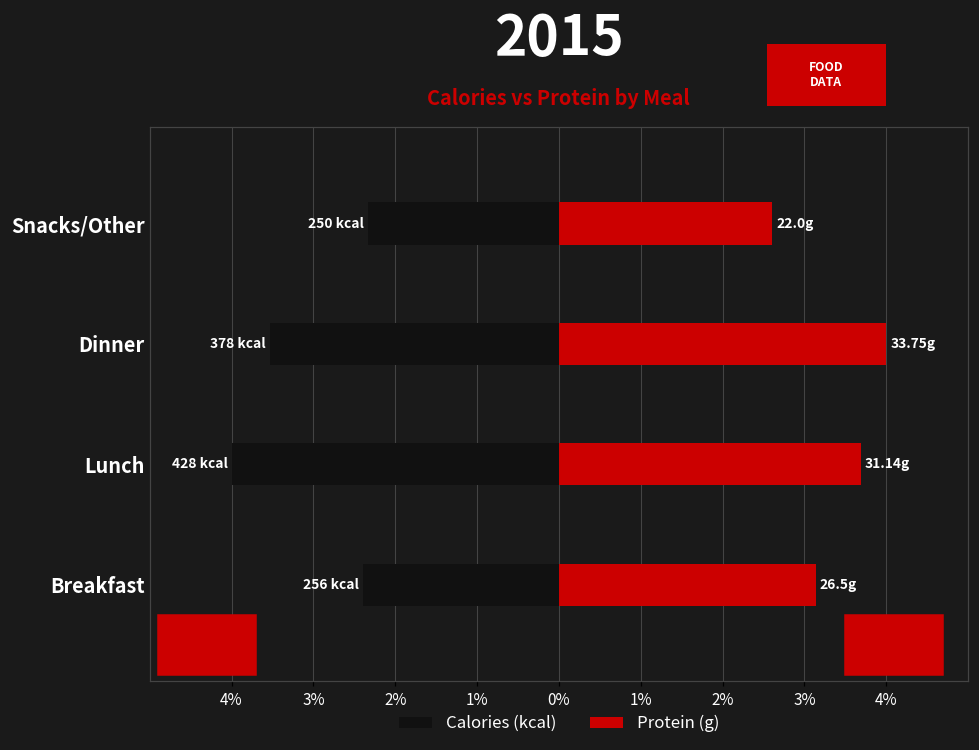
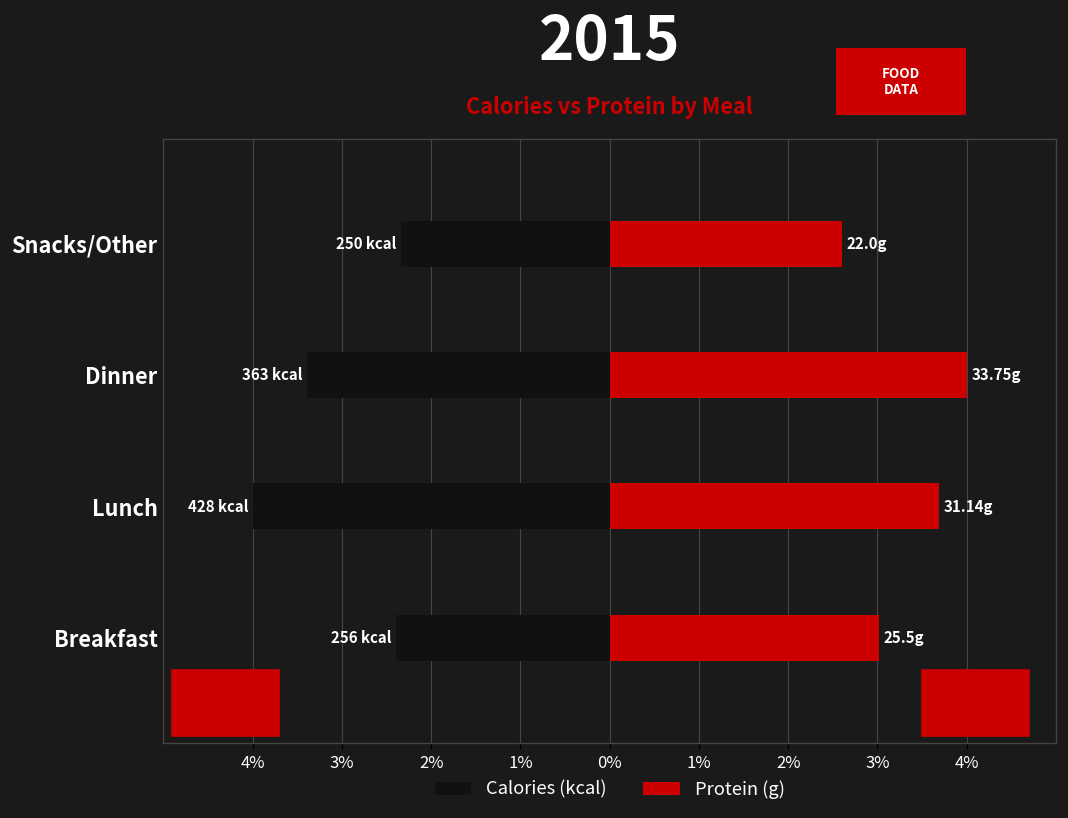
  {
    "Calories (kcal)": {
-     "Dinner": "378"
+     "Dinner": "363"
    },
    "Protein (g)": {
-     "Breakfast": "26.5g"
+     "Breakfast": "25.5g"
    }
  }
